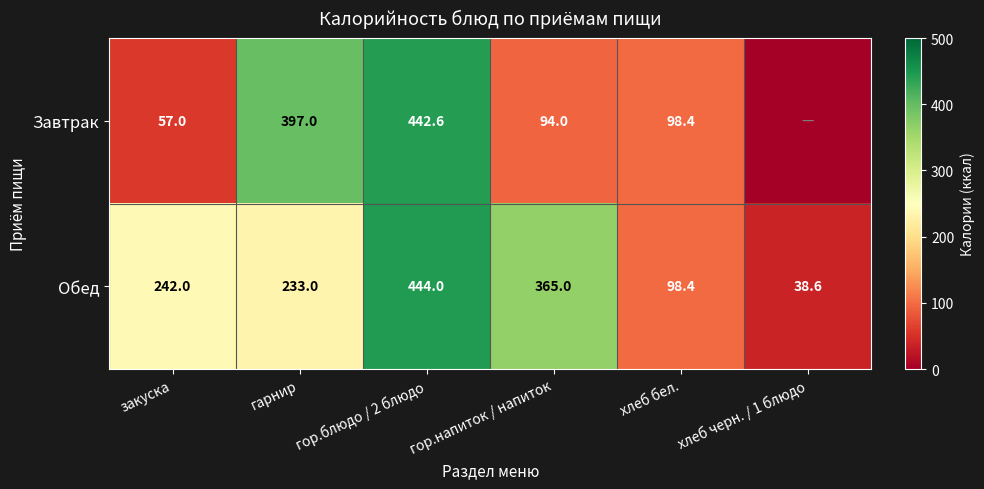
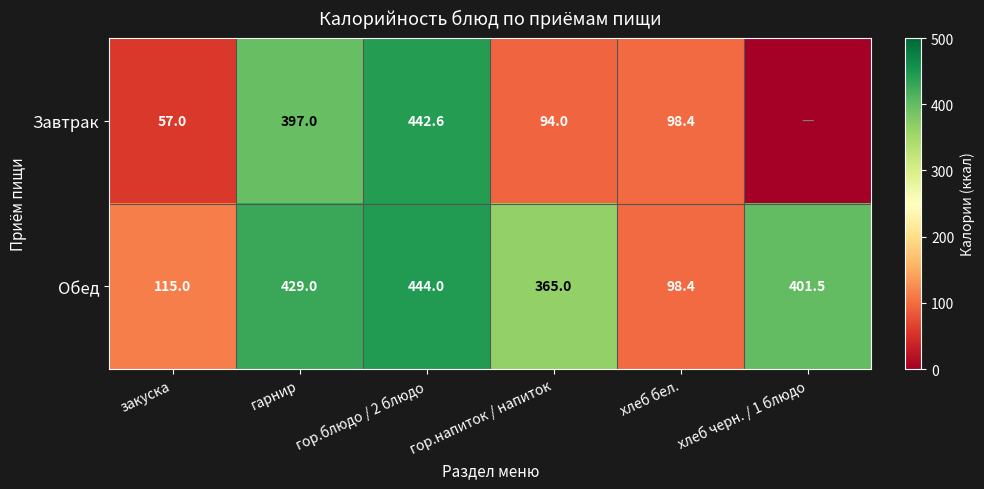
  {
    "Завтрак": {
      "закуска": 57.0,
      "гарнир": 397.0,
      "гор.блюдо / 2 блюдо": 442.6,
      "гор.напиток / напиток": 94.0,
      "хлеб бел.": 98.4
    },
    "Обед": {
-     "закуска": 242.0,
-     "гарнир": 233.0,
+     "закуска": 115.0,
+     "гарнир": 429.0,
      "гор.блюдо / 2 блюдо": 444.0,
      "гор.напиток / напиток": 365.0,
      "хлеб бел.": 98.4,
-     "хлеб черн. / 1 блюдо": 38.6
+     "хлеб черн. / 1 блюдо": 401.5
    }
  }
